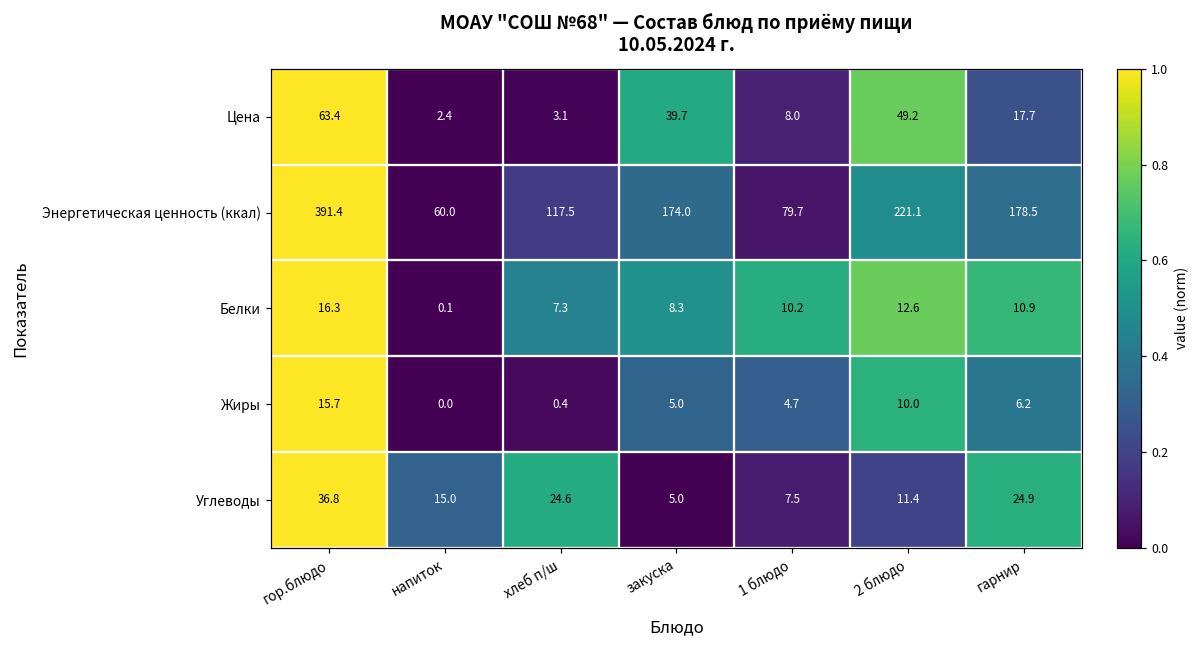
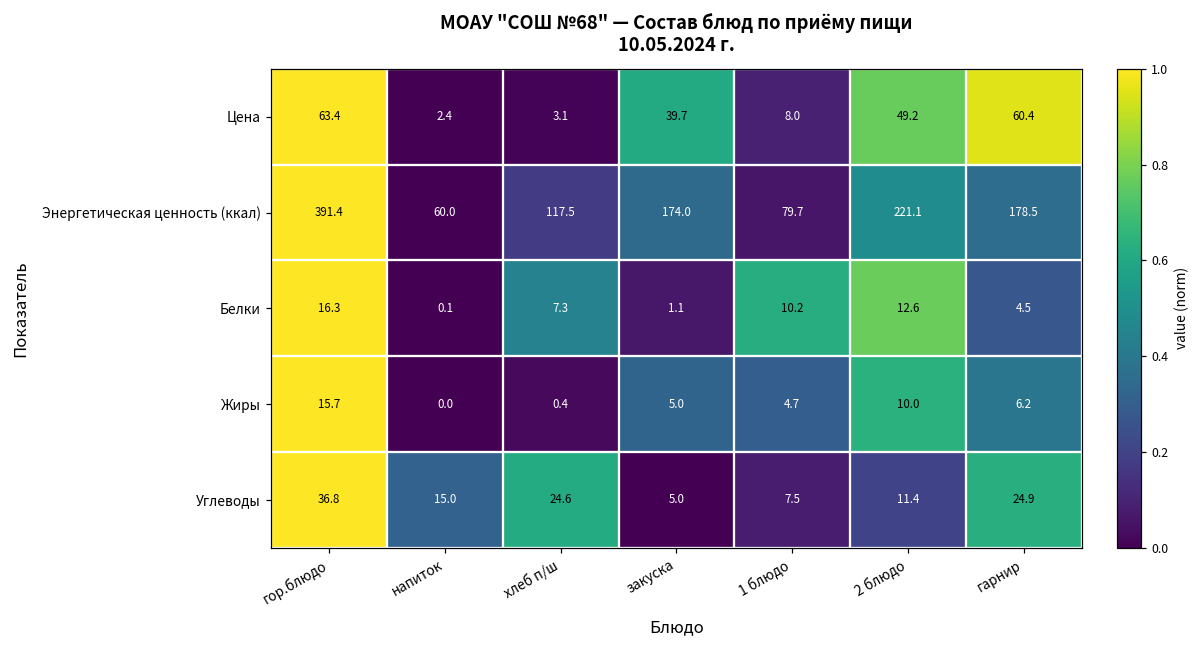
  {
    "Цена": {
      "гор.блюдо": 63.4,
      "напиток": 2.4,
      "хлеб п/ш": 3.1,
      "закуска": 39.7,
      "1 блюдо": 8.0,
      "2 блюдо": 49.2,
-     "гарнир": 17.7
+     "гарнир": 60.4
    },
    "Энергетическая ценность (ккал)": {
      "гор.блюдо": 391.4,
      "напиток": 60.0,
      "хлеб п/ш": 117.5,
      "закуска": 174.0,
      "1 блюдо": 79.7,
      "2 блюдо": 221.1,
      "гарнир": 178.5
    },
    "Белки": {
      "гор.блюдо": 16.3,
      "напиток": 0.1,
      "хлеб п/ш": 7.3,
-     "закуска": 8.3,
+     "закуска": 1.1,
      "1 блюдо": 10.2,
      "2 блюдо": 12.6,
-     "гарнир": 10.9
+     "гарнир": 4.5
    },
    "Жиры": {
      "гор.блюдо": 15.7,
      "напиток": 0.0,
      "хлеб п/ш": 0.4,
      "закуска": 5.0,
      "1 блюдо": 4.7,
      "2 блюдо": 10.0,
      "гарнир": 6.2
    },
    "Углеводы": {
      "гор.блюдо": 36.8,
      "напиток": 15.0,
      "хлеб п/ш": 24.6,
      "закуска": 5.0,
      "1 блюдо": 7.5,
      "2 блюдо": 11.4,
      "гарнир": 24.9
    }
  }
